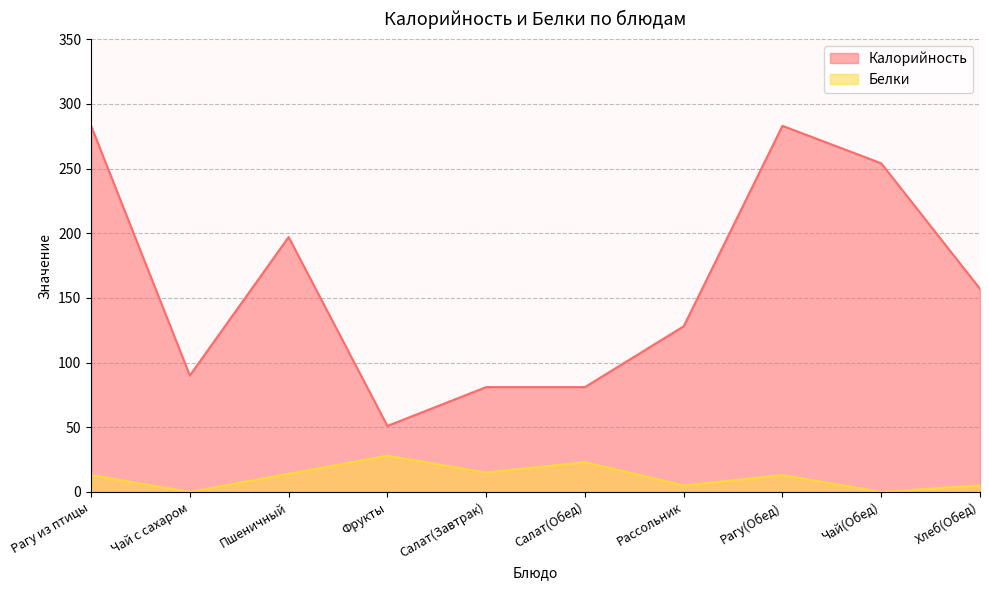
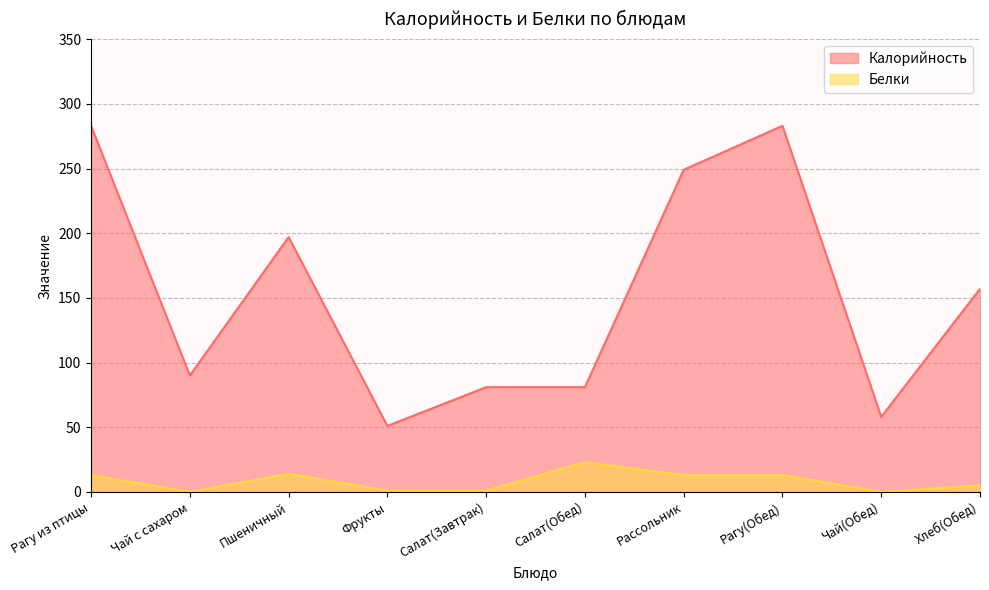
  {
    "Калорийность": {
      "Рагу из птицы": 283,
      "Чай с сахаром": 90,
      "Пшеничный": 197,
      "Фрукты": 51,
      "Салат(Завтрак)": 81,
      "Салат(Обед)": 81,
-     "Рассольник": 128,
+     "Рассольник": 249,
      "Рагу(Обед)": 283,
-     "Чай(Обед)": 254,
+     "Чай(Обед)": 58,
      "Хлеб(Обед)": 157
    },
    "Белки": {
      "Рагу из птицы": 13,
      "Чай с сахаром": 0,
      "Пшеничный": 14,
-     "Фрукты": 28,
-     "Салат(Завтрак)": 15,
+     "Фрукты": 1,
+     "Салат(Завтрак)": 1,
      "Салат(Обед)": 23,
-     "Рассольник": 5,
+     "Рассольник": 13,
      "Рагу(Обед)": 13,
      "Чай(Обед)": 0,
      "Хлеб(Обед)": 5
    }
  }
